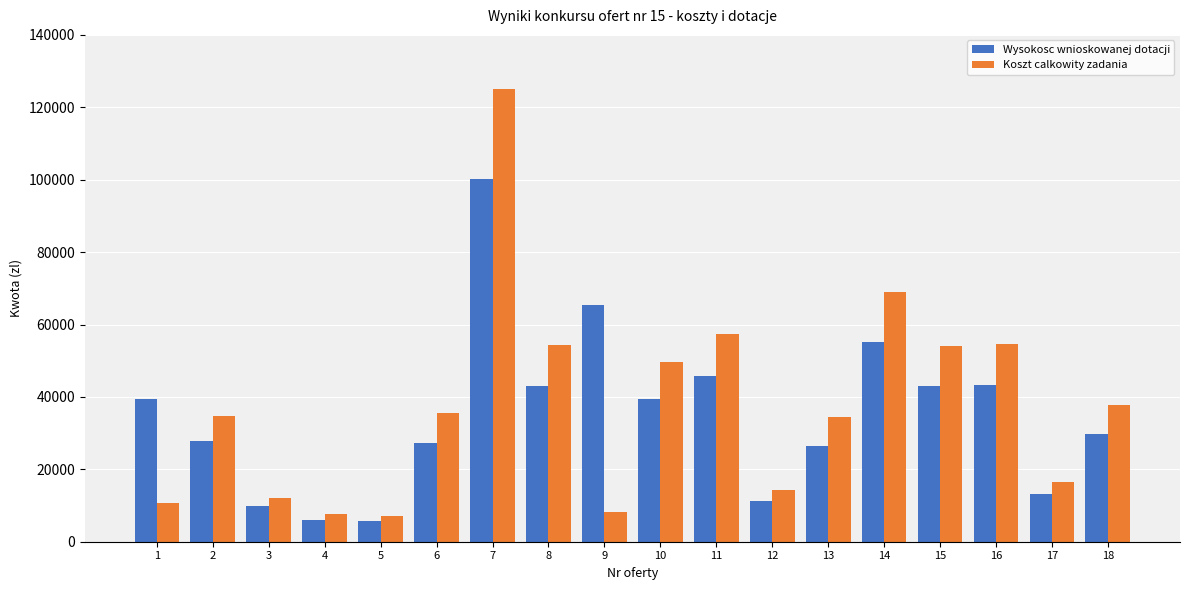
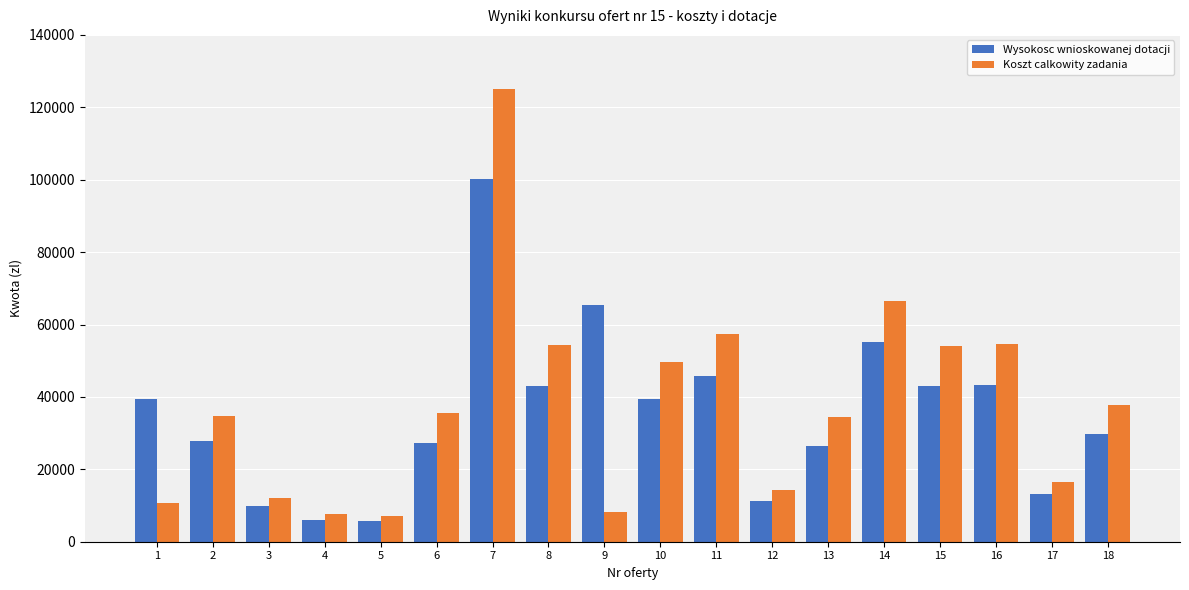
  {
    "Wysokosc wnioskowanej dotacji": {
      "1": 39000,
      "2": 28000,
      "3": 10000,
      "4": 6000,
      "5": 6000,
      "6": 27000,
      "7": 100000,
      "8": 43000,
      "9": 65000,
      "10": 39000,
      "11": 46000,
      "12": 11000,
      "13": 26000,
      "14": 55000,
      "15": 43000,
      "16": 43000,
      "17": 13000,
      "18": 30000
    },
    "Koszt calkowity zadania": {
      "1": 11000,
      "2": 35000,
      "3": 12000,
      "4": 8000,
      "5": 7000,
      "6": 36000,
      "7": 125000,
      "8": 54000,
      "9": 8000,
      "10": 50000,
      "11": 57000,
      "12": 14000,
      "13": 34000,
-     "14": 69000,
+     "14": 66000,
      "15": 54000,
      "16": 55000,
      "17": 16000,
      "18": 38000
    }
  }
